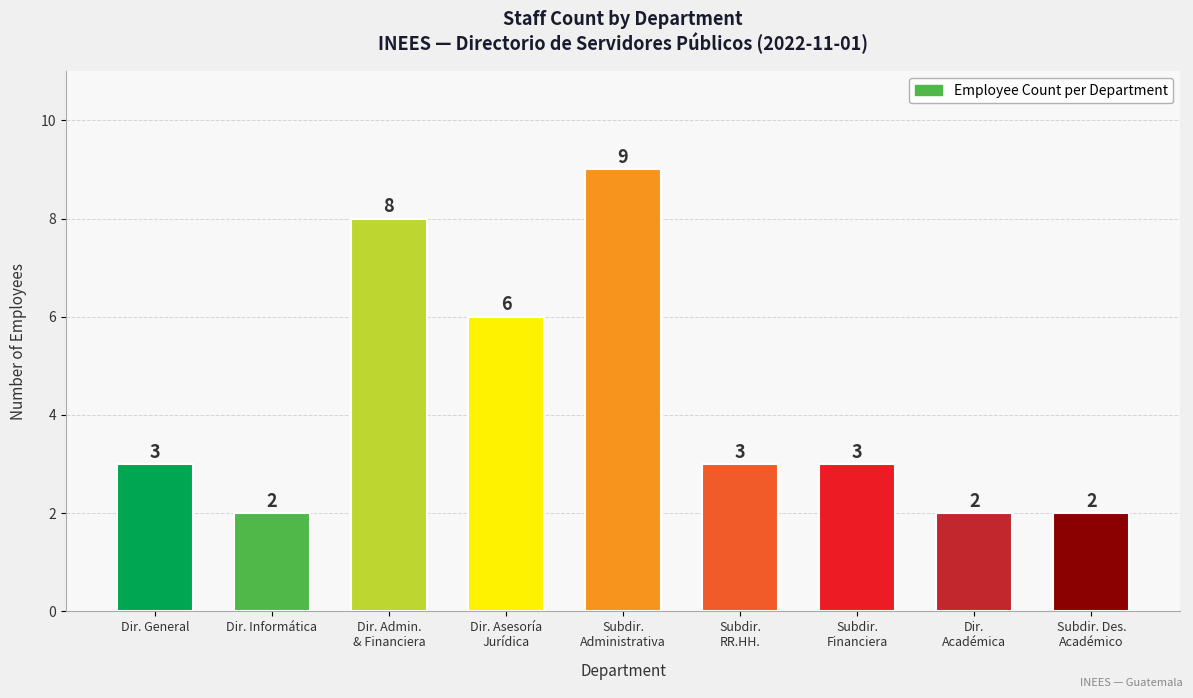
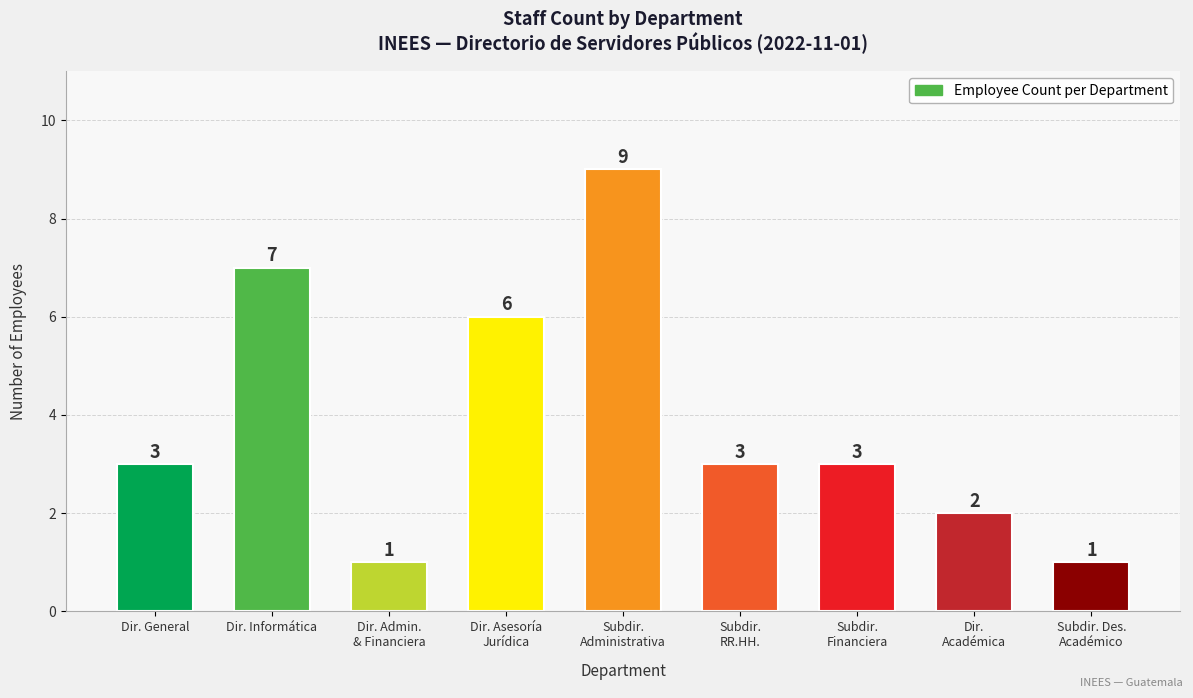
  {
    "Dir. General": 3,
-   "Dir. Informática": 2,
-   "Dir. Admin. & Financiera": 8,
+   "Dir. Informática": 7,
+   "Dir. Admin. & Financiera": 1,
    "Dir. Asesoría Jurídica": 6,
    "Subdir. Administrativa": 9,
    "Subdir. RR.HH.": 3,
    "Subdir. Financiera": 3,
    "Dir. Académica": 2,
-   "Subdir. Des. Académico": 2
+   "Subdir. Des. Académico": 1
  }
